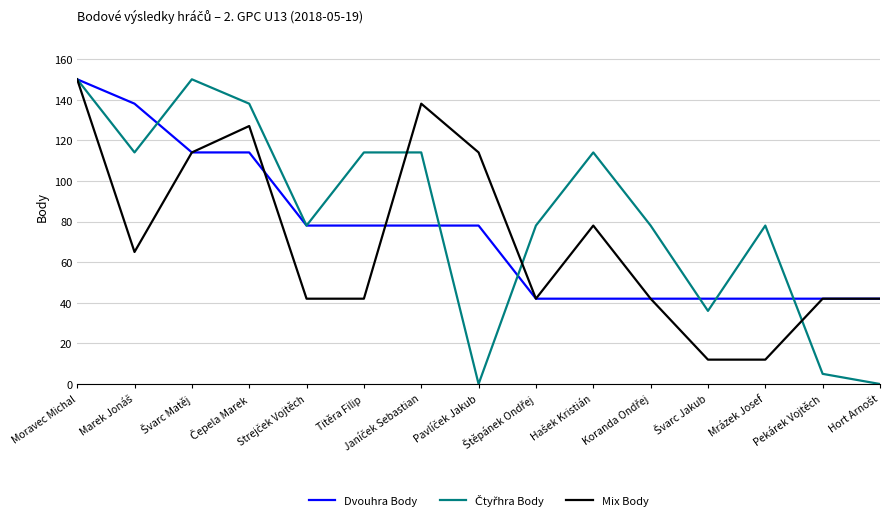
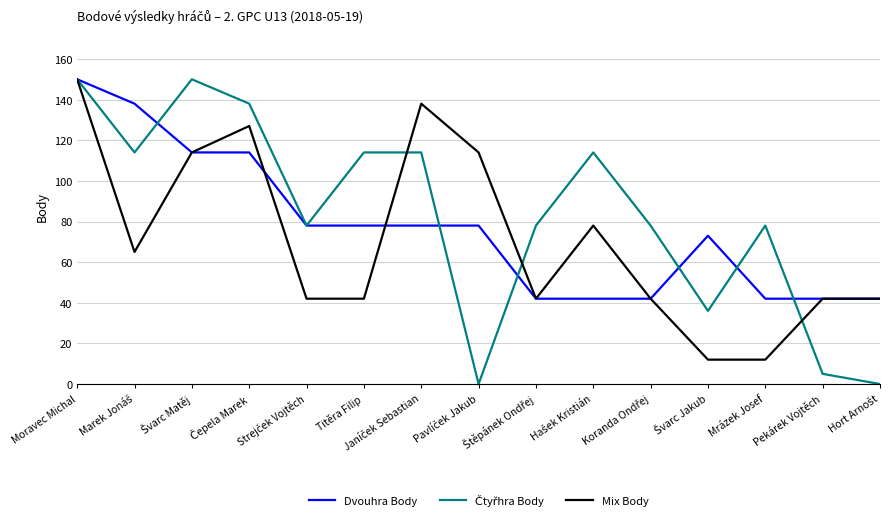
  {
    "Dvouhra Body": {
      "Marek Jonáš": 138,
      "Čepela Marek": 114,
      "Titěra Filip": 78,
      "Janíček Sebastian": 78,
      "Pavlíček Jakub": 78,
      "Hašek Kristián": 42,
-     "Švarc Jakub": 42,
+     "Švarc Jakub": 73,
      "Mrázek Josef": 42
    },
    "Čtyřhra Body": {
      "Marek Jonáš": 114,
      "Švarc Matěj": 150,
      "Čepela Marek": 138,
      "Titěra Filip": 114,
      "Janíček Sebastian": 114,
      "Pavlíček Jakub": 0,
      "Štěpánek Ondřej": 78,
      "Hašek Kristián": 114,
      "Koranda Ondřej": 78,
      "Švarc Jakub": 36,
      "Mrázek Josef": 78,
      "Pekárek Vojtěch": 5,
      "Hort Arnošt": 0
    },
    "Mix Body": {
      "Marek Jonáš": 65,
      "Čepela Marek": 127,
      "Strejček Vojtěch": 42,
      "Titěra Filip": 42,
      "Janíček Sebastian": 138,
      "Pavlíček Jakub": 114,
      "Hašek Kristián": 78,
      "Švarc Jakub": 12,
      "Mrázek Josef": 12
    }
  }
